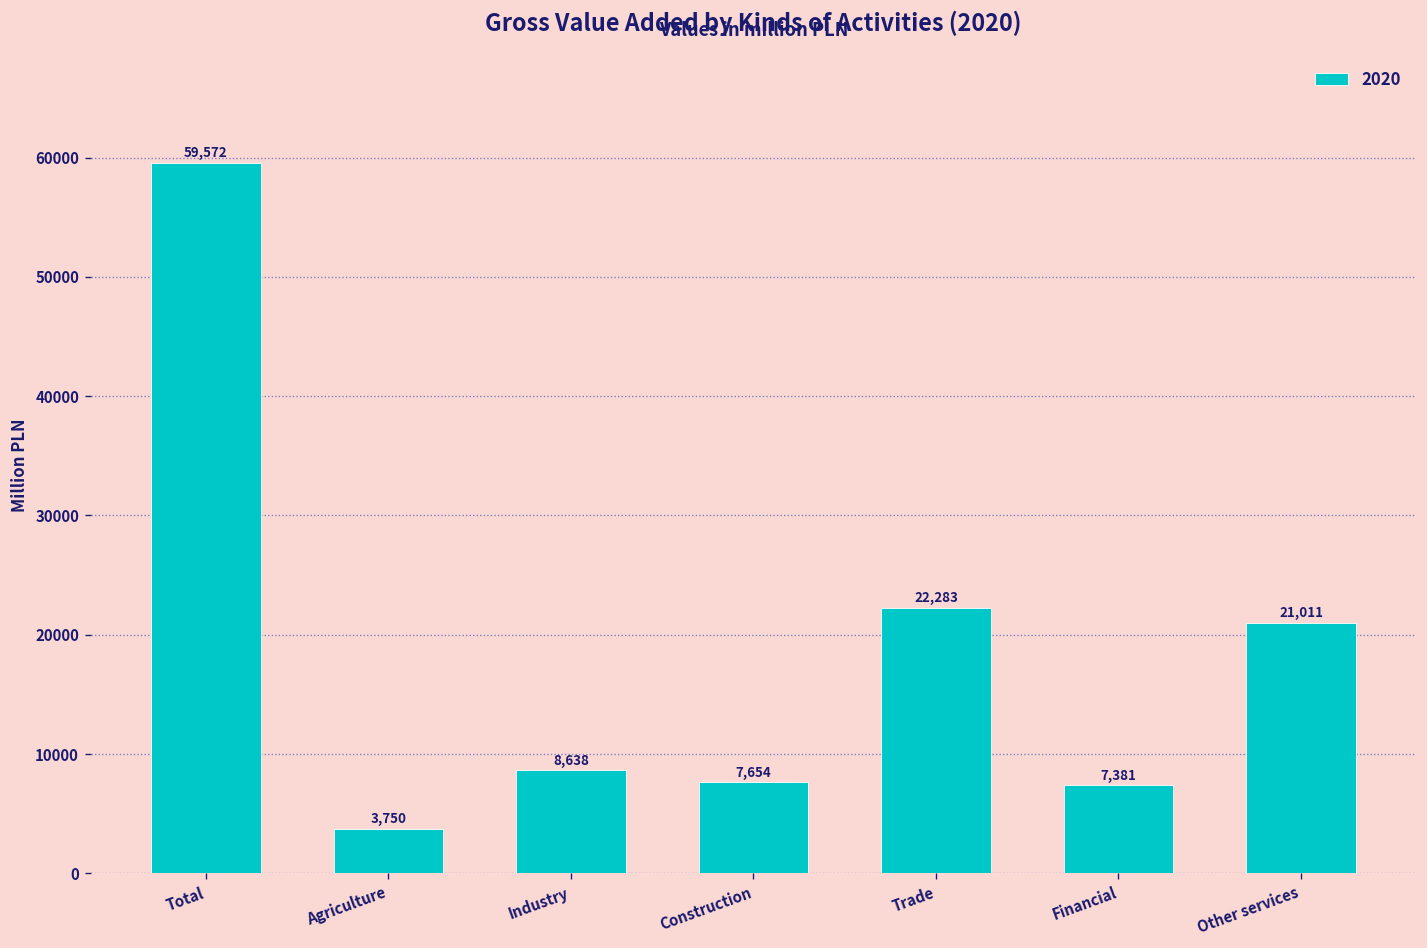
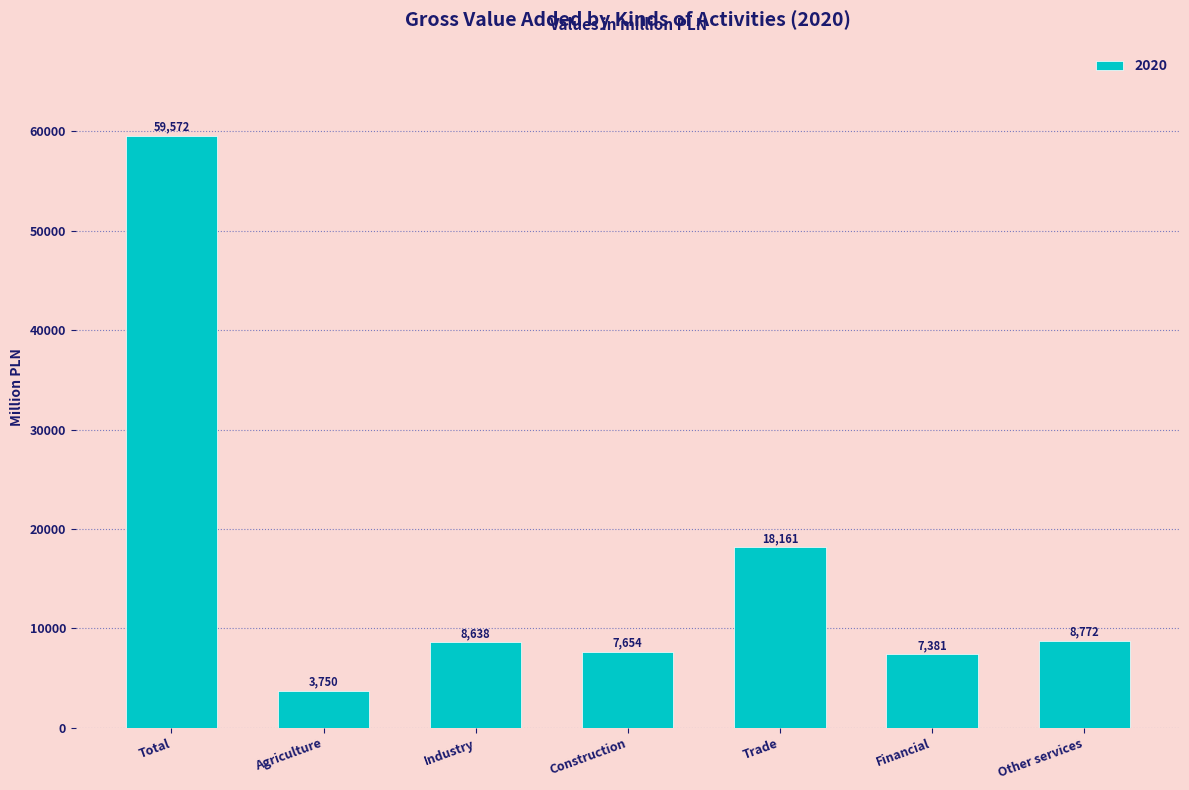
  {
    "Total": "59,572",
    "Agriculture": "3,750",
    "Industry": "8,638",
    "Construction": "7,654",
-   "Trade": "22,283",
+   "Trade": "18,161",
    "Financial": "7,381",
-   "Other services": "21,011"
+   "Other services": "8,772"
  }
